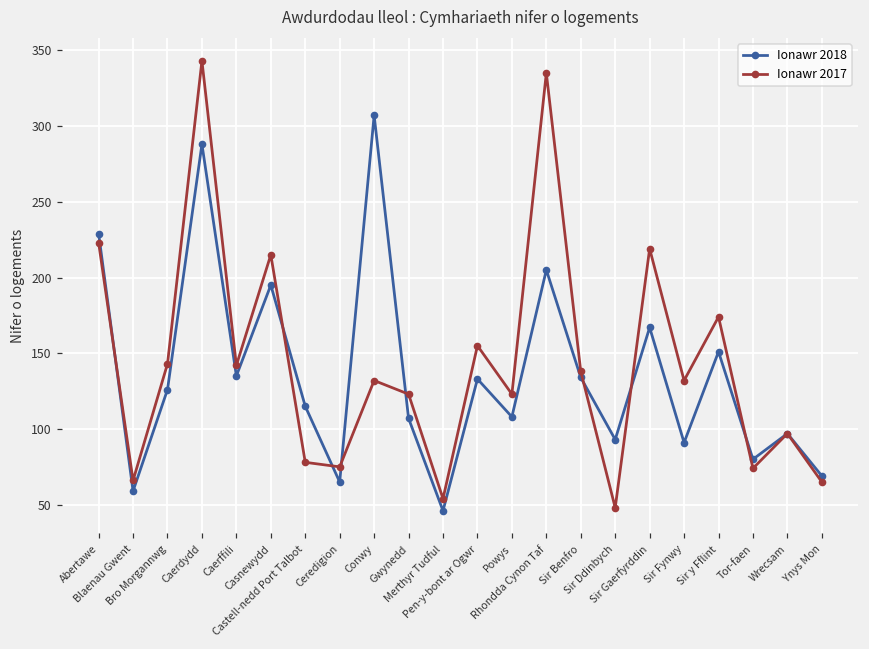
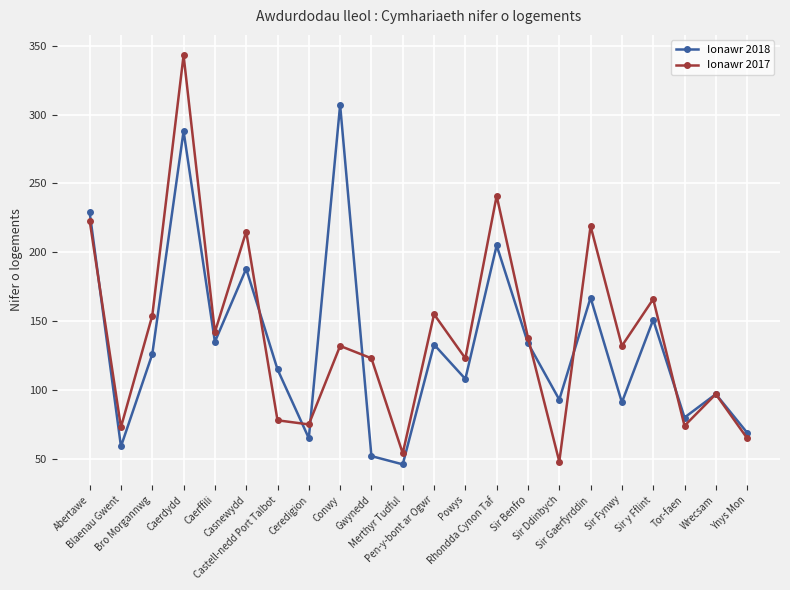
  {
    "Ionawr 2018": {
      "Abertawe": 229,
      "Blaenau Gwent": 59,
      "Bro Morgannwg": 126,
      "Caerdydd": 288,
      "Caerffili": 135,
-     "Casnewydd": 195,
+     "Casnewydd": 188,
      "Castell-nedd Port Talbot": 115,
      "Ceredigion": 65,
      "Conwy": 307,
-     "Gwynedd": 107,
+     "Gwynedd": 52,
      "Merthyr Tudful": 46,
      "Pen-y-bont ar Ogwr": 133,
      "Powys": 108,
      "Rhondda Cynon Taf": 205,
      "Sir Benfro": 134,
      "Sir Ddinbych": 93,
      "Sir Gaerfyrddin": 167,
      "Sir Fynwy": 91,
      "Sir y Fflint": 151,
      "Tor-faen": 80,
      "Ynys Mon": 69
    },
    "Ionawr 2017": {
      "Abertawe": 223,
-     "Blaenau Gwent": 66,
-     "Bro Morgannwg": 143,
+     "Blaenau Gwent": 73,
+     "Bro Morgannwg": 154,
      "Caerdydd": 343,
      "Caerffili": 142,
      "Casnewydd": 215,
      "Castell-nedd Port Talbot": 78,
      "Ceredigion": 75,
      "Conwy": 132,
      "Gwynedd": 123,
      "Merthyr Tudful": 54,
      "Pen-y-bont ar Ogwr": 155,
      "Powys": 123,
-     "Rhondda Cynon Taf": 335,
+     "Rhondda Cynon Taf": 241,
      "Sir Benfro": 138,
      "Sir Ddinbych": 48,
      "Sir Gaerfyrddin": 219,
      "Sir Fynwy": 132,
-     "Sir y Fflint": 174,
+     "Sir y Fflint": 166,
      "Tor-faen": 74,
      "Ynys Mon": 65
    }
  }
